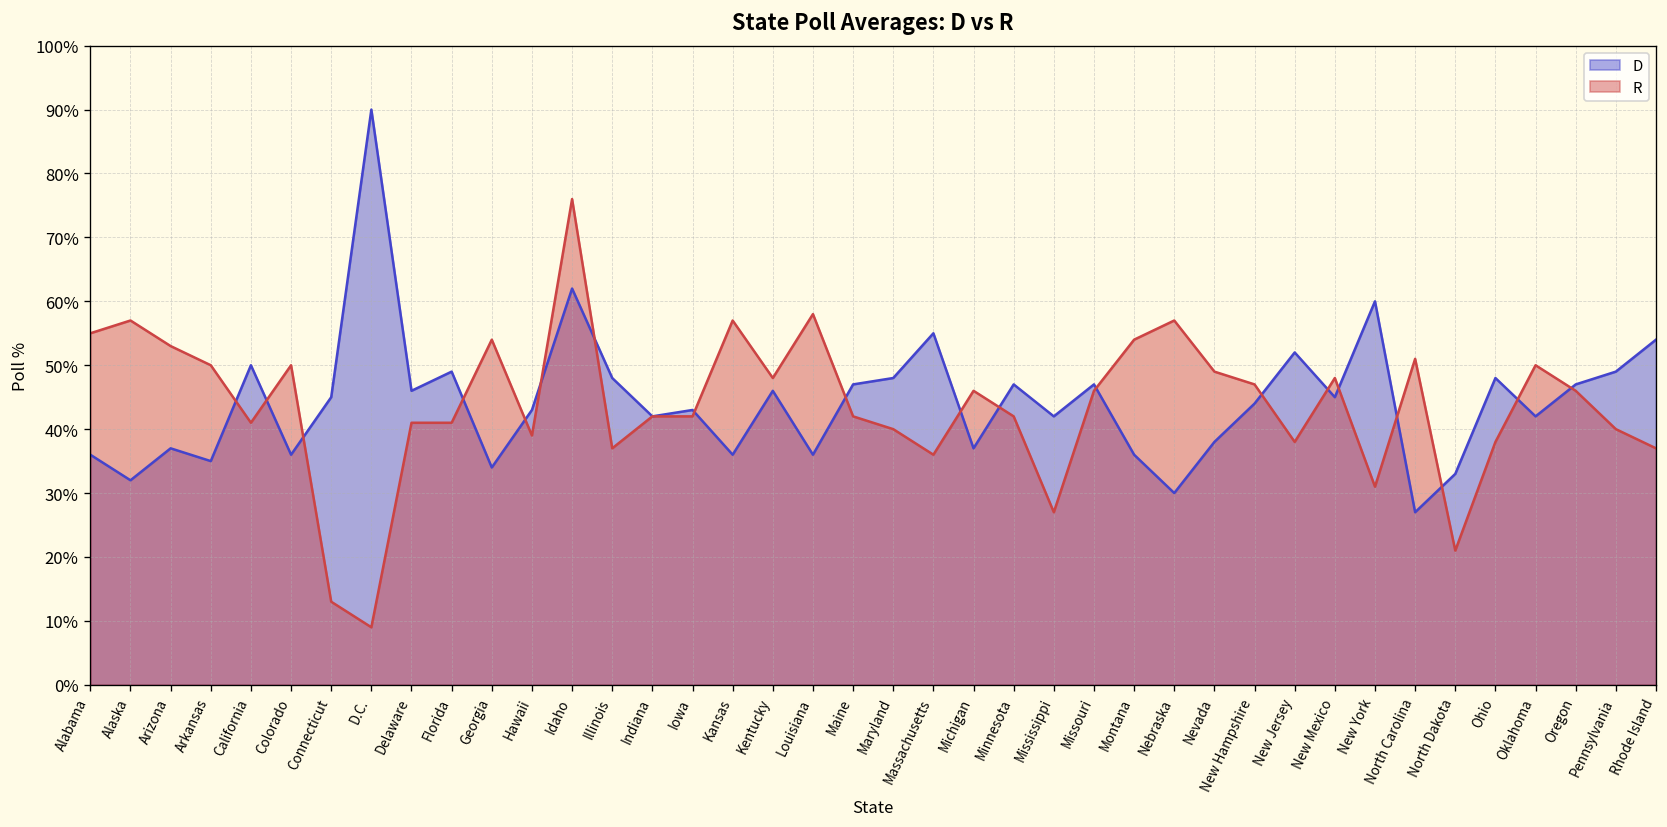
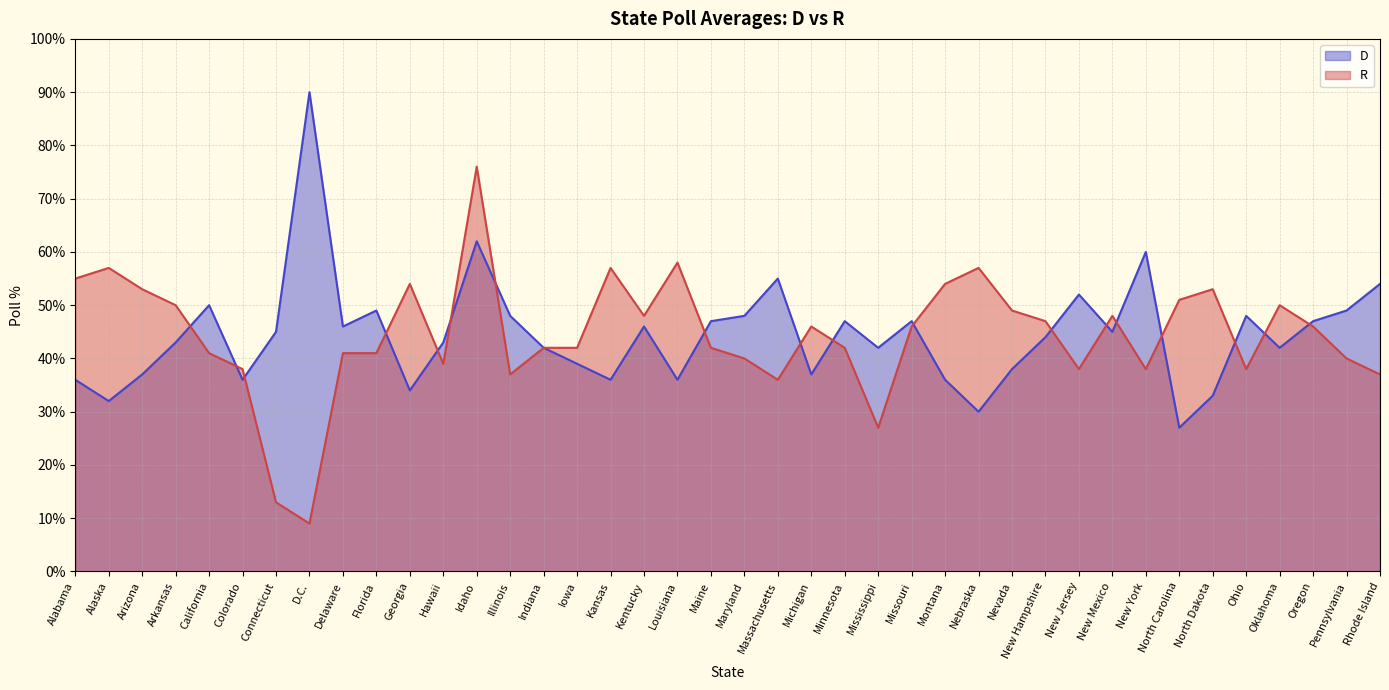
  {
    "D": {
      "Alabama": "36%",
      "Alaska": "32%",
      "Arizona": "37%",
-     "Arkansas": "35%",
+     "Arkansas": "43%",
      "California": "50%",
      "Colorado": "36%",
      "Connecticut": "45%",
      "D.C.": "90%",
      "Delaware": "46%",
      "Florida": "49%",
      "Georgia": "34%",
      "Hawaii": "43%",
      "Idaho": "62%",
      "Illinois": "48%",
-     "Iowa": "43%",
+     "Iowa": "39%",
      "Kansas": "36%",
      "Kentucky": "46%",
      "Louisiana": "36%",
      "Maine": "47%",
      "Maryland": "48%",
      "Massachusetts": "55%",
      "Michigan": "37%",
      "Minnesota": "47%",
      "Mississippi": "42%",
      "Missouri": "47%",
      "Montana": "36%",
      "Nebraska": "30%",
      "Nevada": "38%",
      "New Hampshire": "44%",
      "New Jersey": "52%",
      "New Mexico": "45%",
      "New York": "60%",
      "North Carolina": "27%",
      "North Dakota": "33%",
      "Ohio": "48%",
      "Oklahoma": "42%",
      "Oregon": "47%",
      "Pennsylvania": "49%",
      "Rhode Island": "54%"
    },
    "R": {
      "Alabama": "55%",
      "Alaska": "57%",
      "Arizona": "53%",
      "Arkansas": "50%",
      "California": "41%",
-     "Colorado": "50%",
+     "Colorado": "38%",
      "Connecticut": "13%",
      "D.C.": "9%",
      "Delaware": "41%",
      "Florida": "41%",
      "Georgia": "54%",
      "Hawaii": "39%",
      "Idaho": "76%",
      "Illinois": "37%",
      "Iowa": "42%",
      "Kansas": "57%",
      "Kentucky": "48%",
      "Louisiana": "58%",
      "Maine": "42%",
      "Maryland": "40%",
      "Massachusetts": "36%",
      "Michigan": "46%",
      "Minnesota": "42%",
      "Mississippi": "27%",
      "Missouri": "46%",
      "Montana": "54%",
      "Nebraska": "57%",
      "Nevada": "49%",
      "New Hampshire": "47%",
      "New Jersey": "38%",
      "New Mexico": "48%",
-     "New York": "31%",
+     "New York": "38%",
      "North Carolina": "51%",
-     "North Dakota": "21%",
+     "North Dakota": "53%",
      "Ohio": "38%",
      "Oklahoma": "50%",
      "Oregon": "46%",
      "Pennsylvania": "40%",
      "Rhode Island": "37%"
    }
  }
